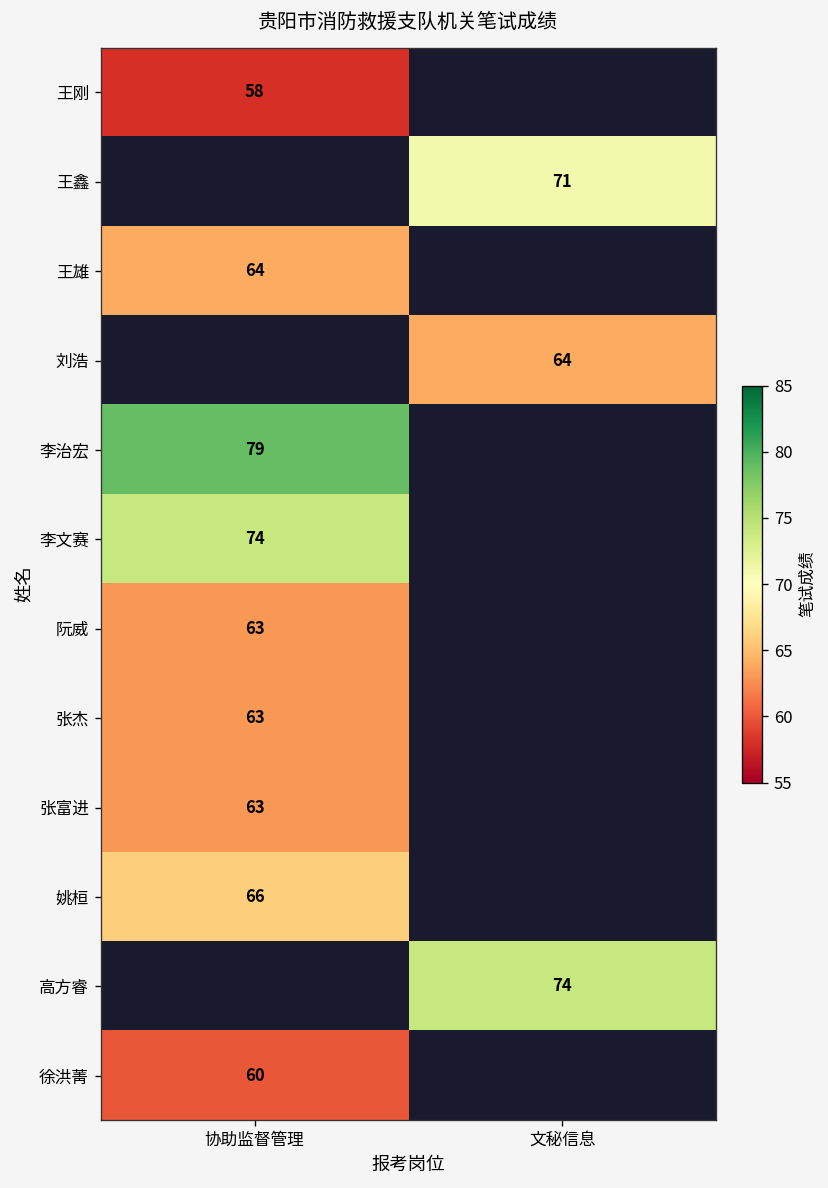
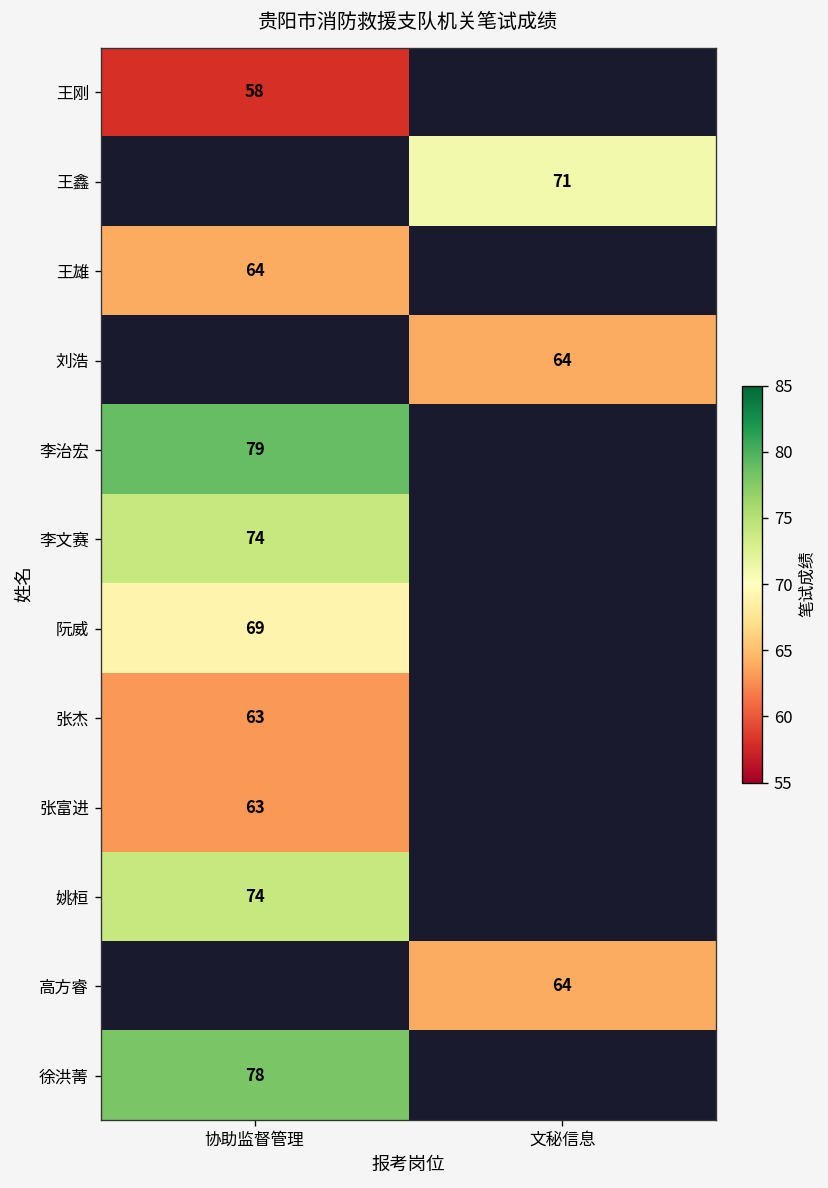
  {
    "王刚": {
      "协助监督管理": 58
    },
    "王鑫": {
      "文秘信息": 71
    },
    "王雄": {
      "协助监督管理": 64
    },
    "刘浩": {
      "文秘信息": 64
    },
    "李治宏": {
      "协助监督管理": 79
    },
    "李文赛": {
      "协助监督管理": 74
    },
    "阮威": {
-     "协助监督管理": 63
+     "协助监督管理": 69
    },
    "张杰": {
      "协助监督管理": 63
    },
    "张富进": {
      "协助监督管理": 63
    },
    "姚桓": {
-     "协助监督管理": 66
+     "协助监督管理": 74
    },
    "高方睿": {
-     "文秘信息": 74
+     "文秘信息": 64
    },
    "徐洪菁": {
-     "协助监督管理": 60
+     "协助监督管理": 78
    }
  }
